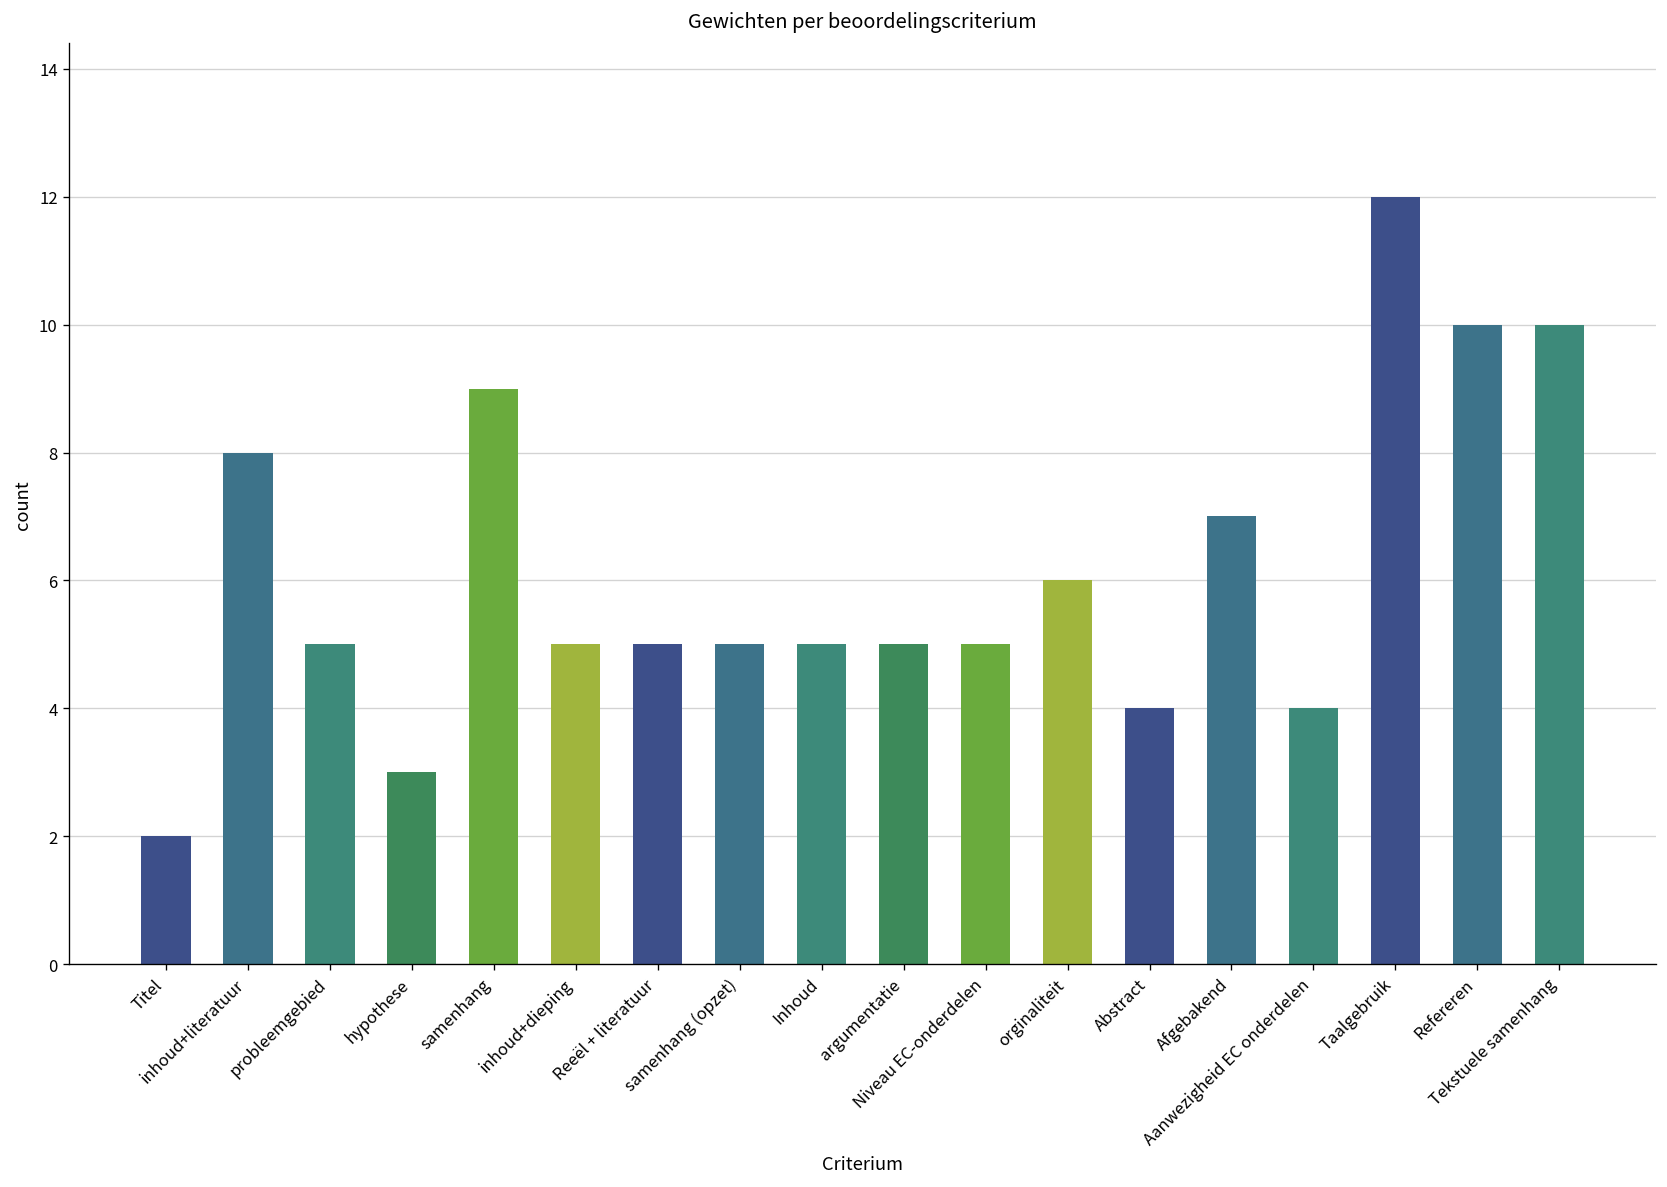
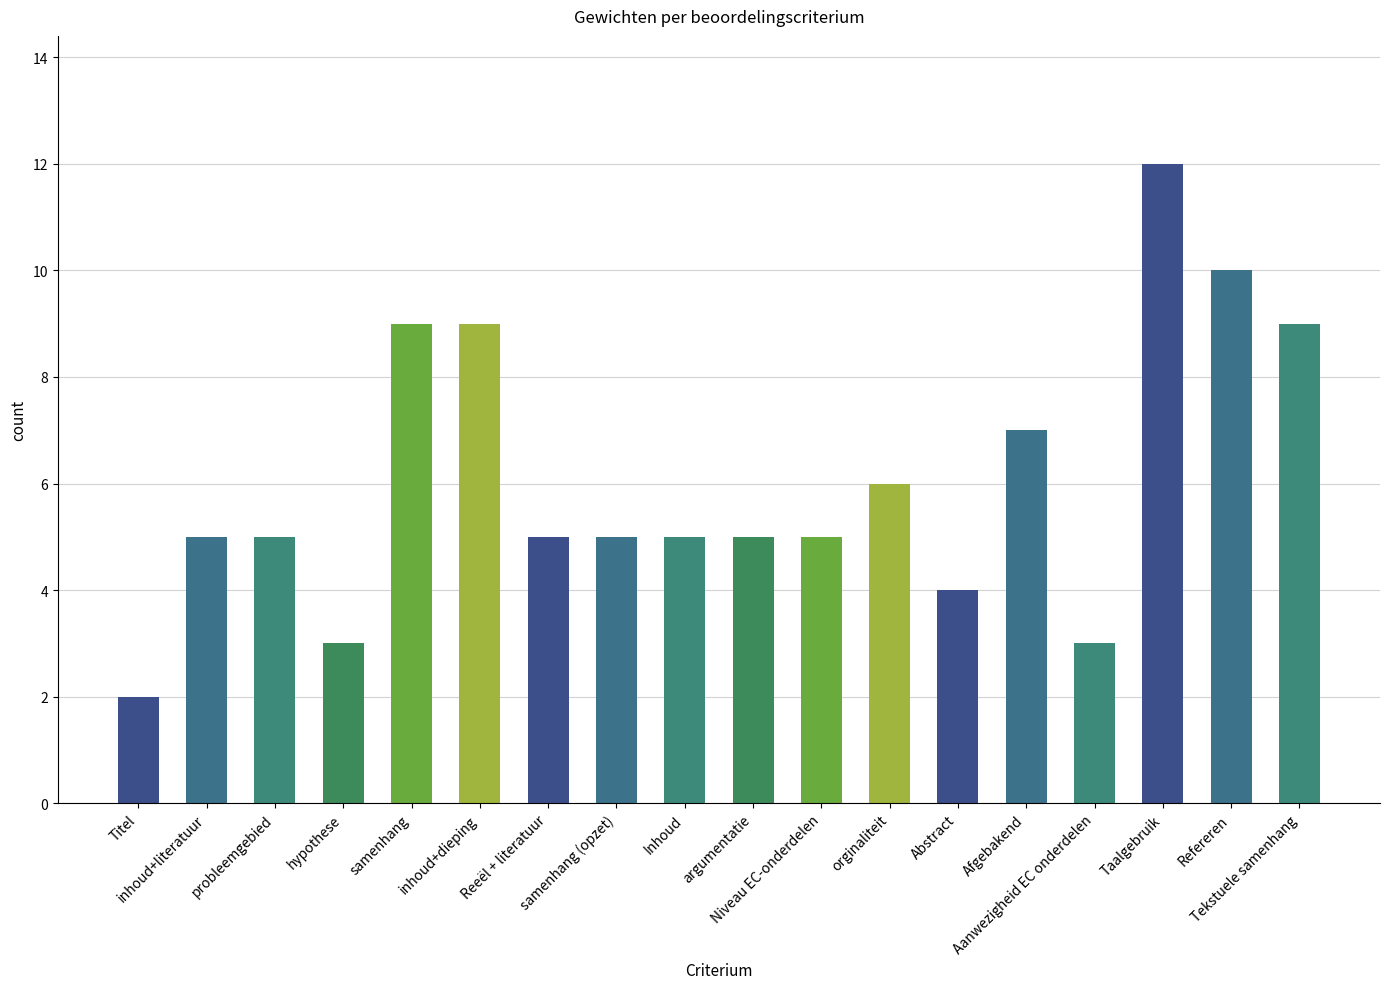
  {
    "Titel": 2,
-   "inhoud+literatuur": 8,
+   "inhoud+literatuur": 5,
    "probleemgebied": 5,
    "hypothese": 3,
    "samenhang": 9,
-   "inhoud+dieping": 5,
+   "inhoud+dieping": 9,
    "Reeël + literatuur": 5,
    "samenhang (opzet)": 5,
    "Inhoud": 5,
    "argumentatie": 5,
    "Niveau EC-onderdelen": 5,
    "orginaliteit": 6,
    "Abstract": 4,
    "Afgebakend": 7,
-   "Aanwezigheid EC onderdelen": 4,
+   "Aanwezigheid EC onderdelen": 3,
    "Taalgebruik": 12,
    "Refereren": 10,
-   "Tekstuele samenhang": 10
+   "Tekstuele samenhang": 9
  }
